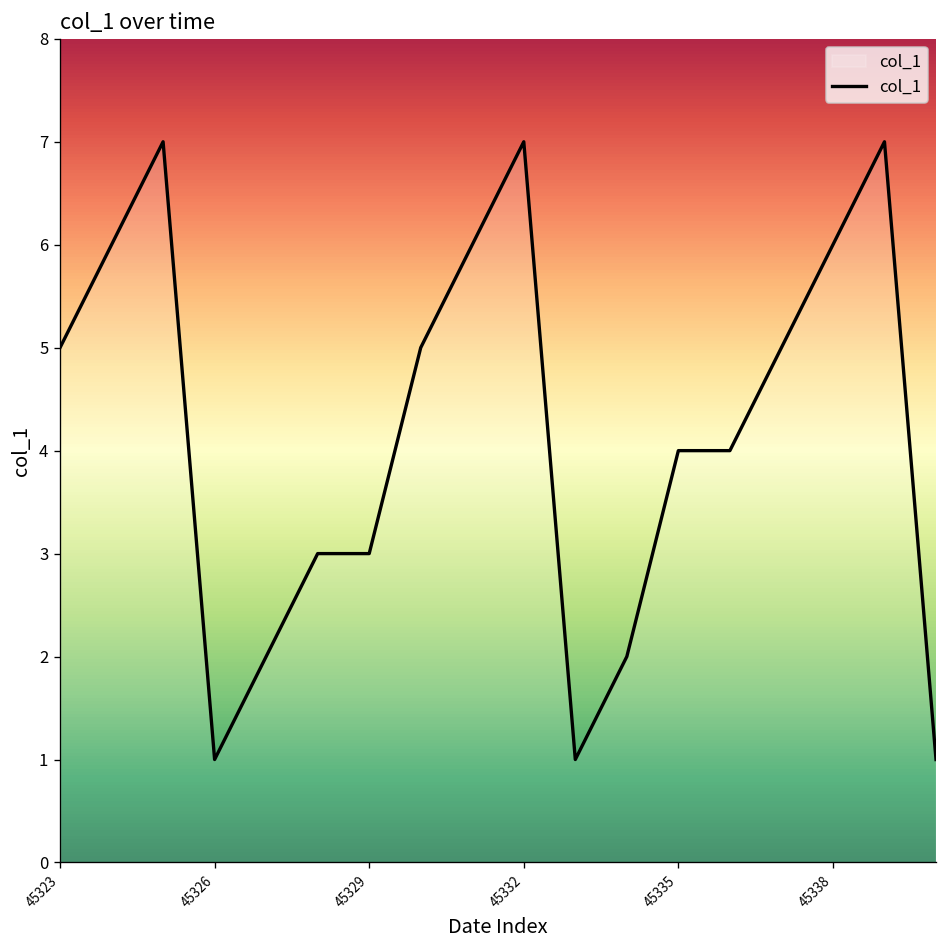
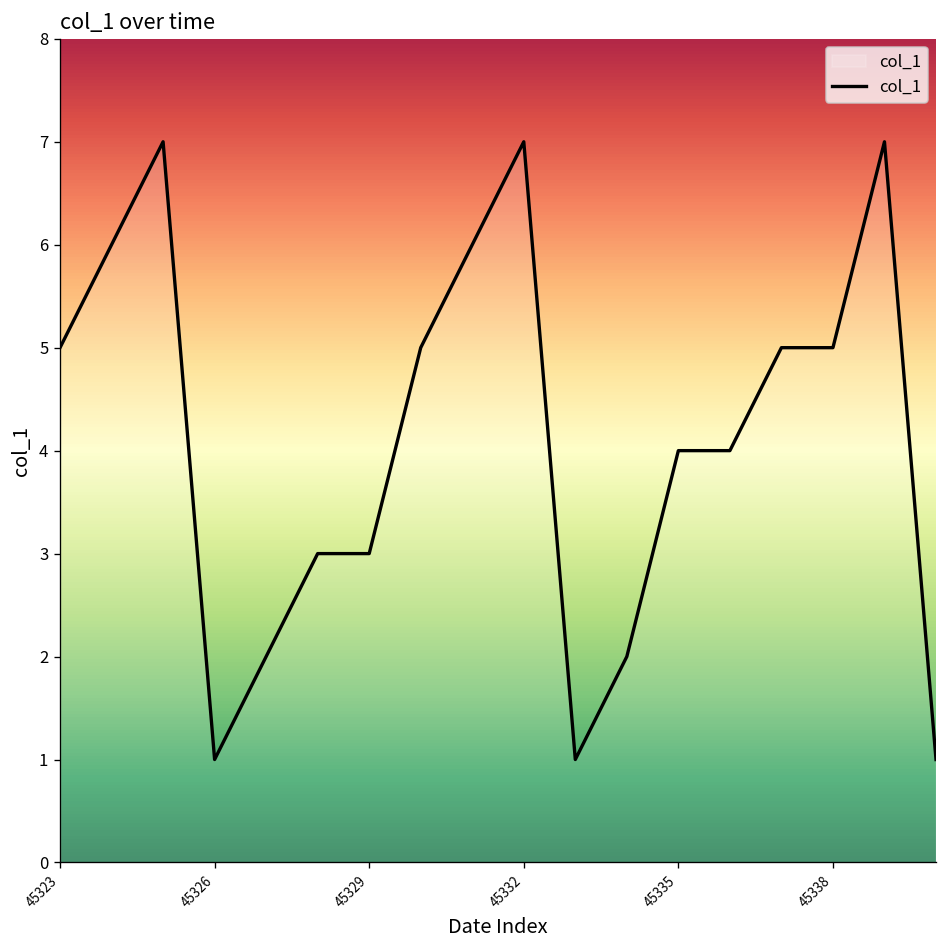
  {
    "45323": 5,
    "45326": 1,
    "45329": 3,
    "45332": 7,
    "45335": 4,
-   "45338": 6
+   "45338": 5
  }
